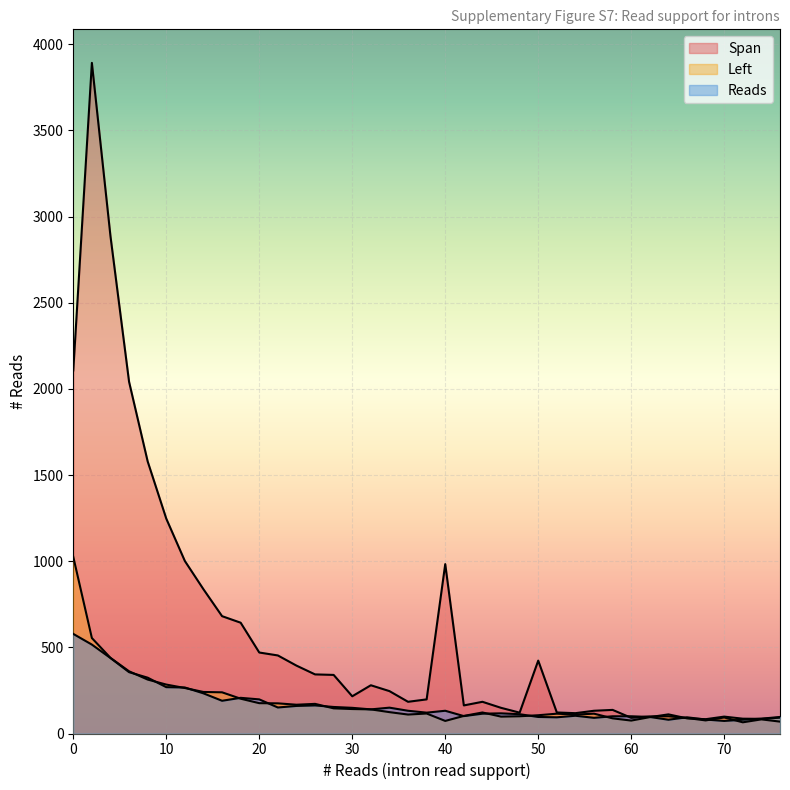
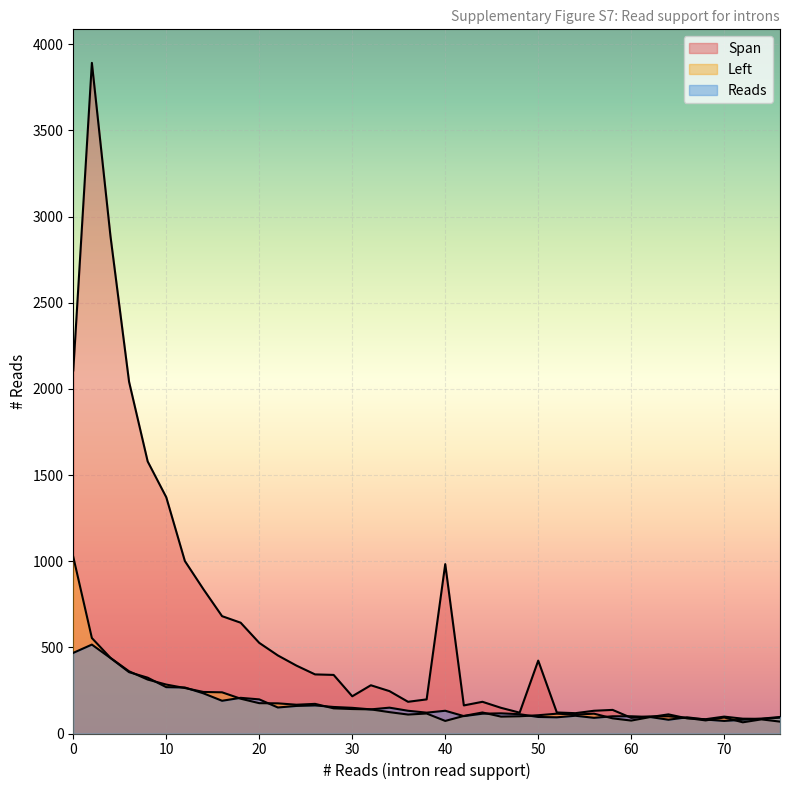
  {
    "Span": {
      "0": 2110,
-     "10": 1250,
-     "20": 470,
+     "10": 1370,
+     "20": 530,
      "30": 220,
      "40": 980,
      "50": 420
    },
    "Left": {
      "0": 1030,
      "10": 280,
      "20": 180,
      "40": 70,
      "60": 80
    },
    "Reads": {
-     "0": 580,
+     "0": 470,
      "10": 270,
      "20": 200,
      "40": 130,
      "70": 70
    }
  }
